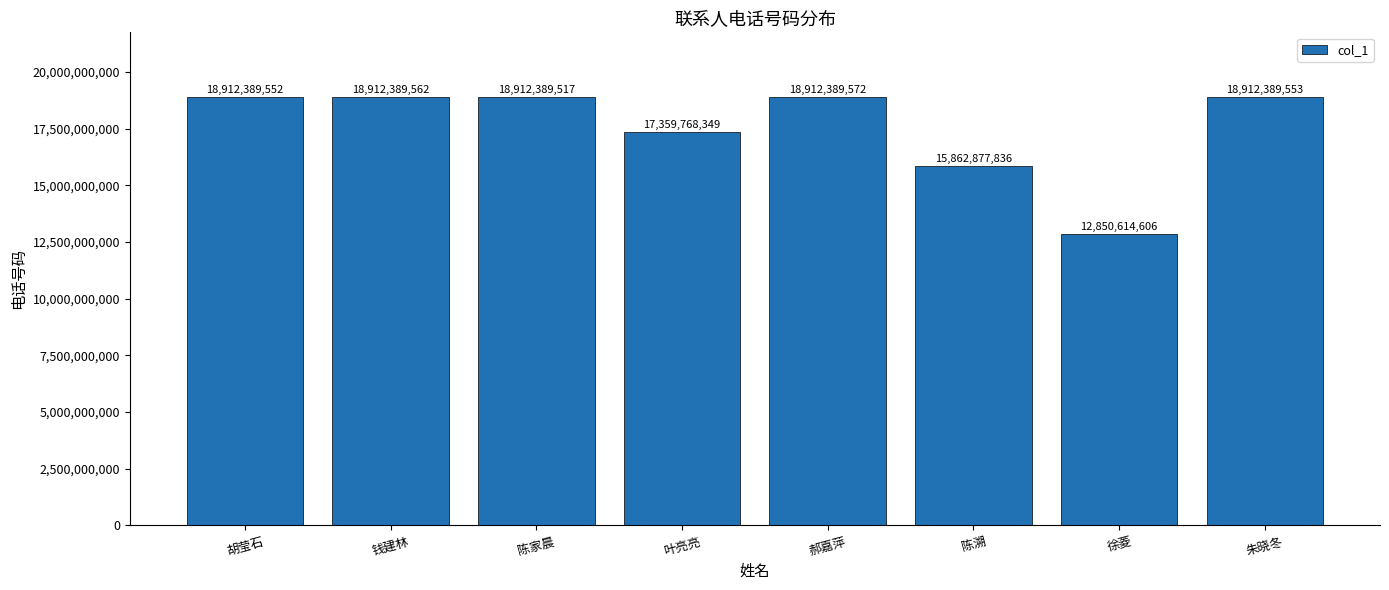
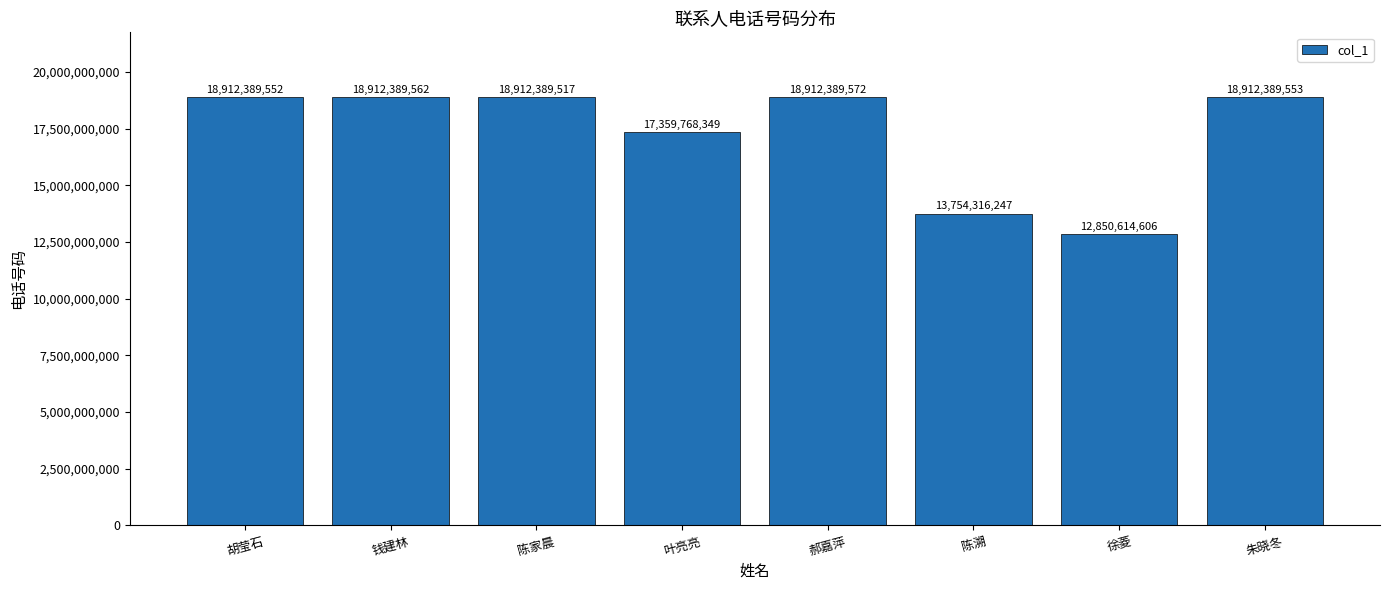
  {
    "胡莹石": "18,912,389,552",
    "钱建林": "18,912,389,562",
    "陈家晨": "18,912,389,517",
    "叶亮亮": "17,359,768,349",
    "郝嘉萍": "18,912,389,572",
-   "陈溯": "15,862,877,836",
+   "陈溯": "13,754,316,247",
    "徐菱": "12,850,614,606",
    "朱晓冬": "18,912,389,553"
  }
